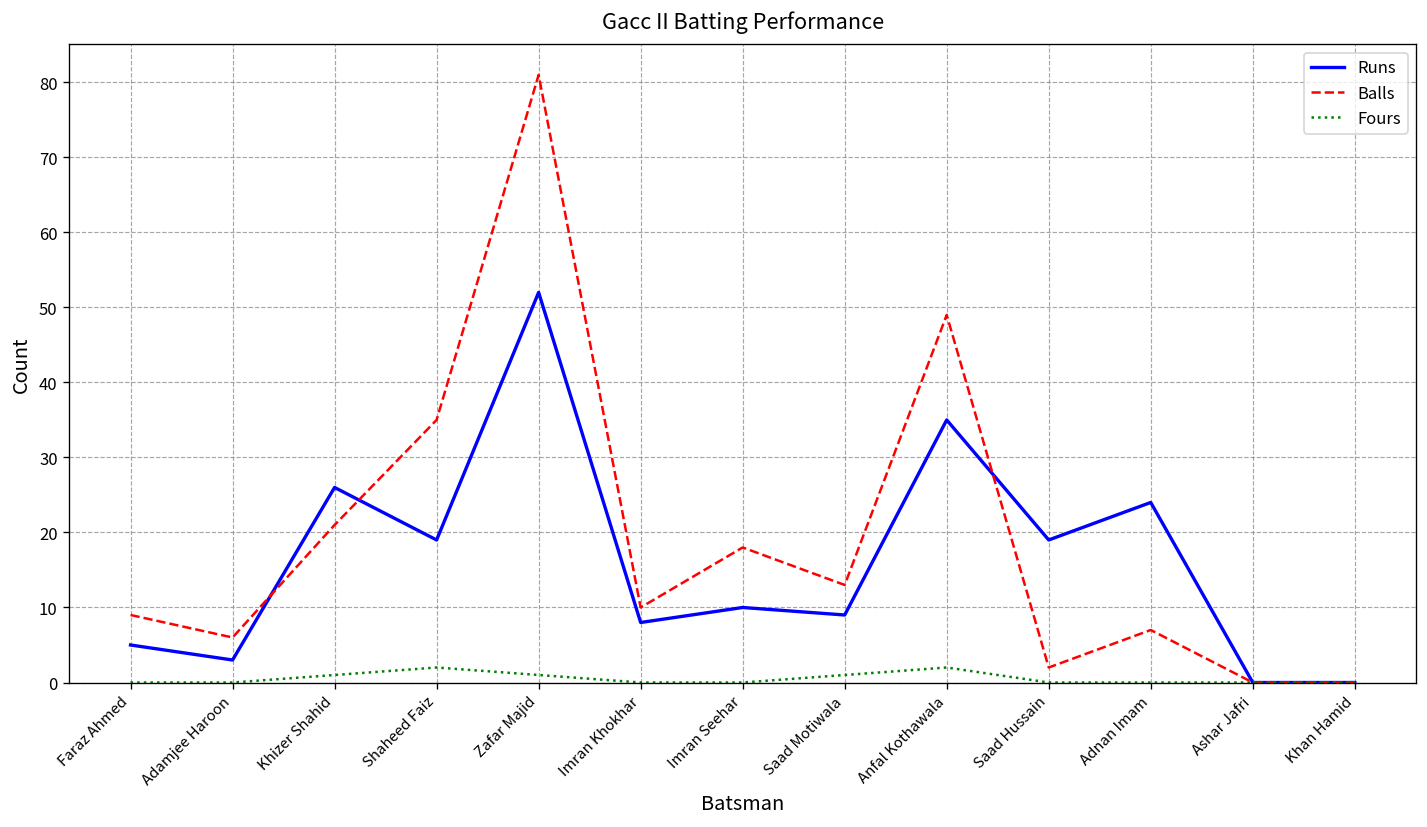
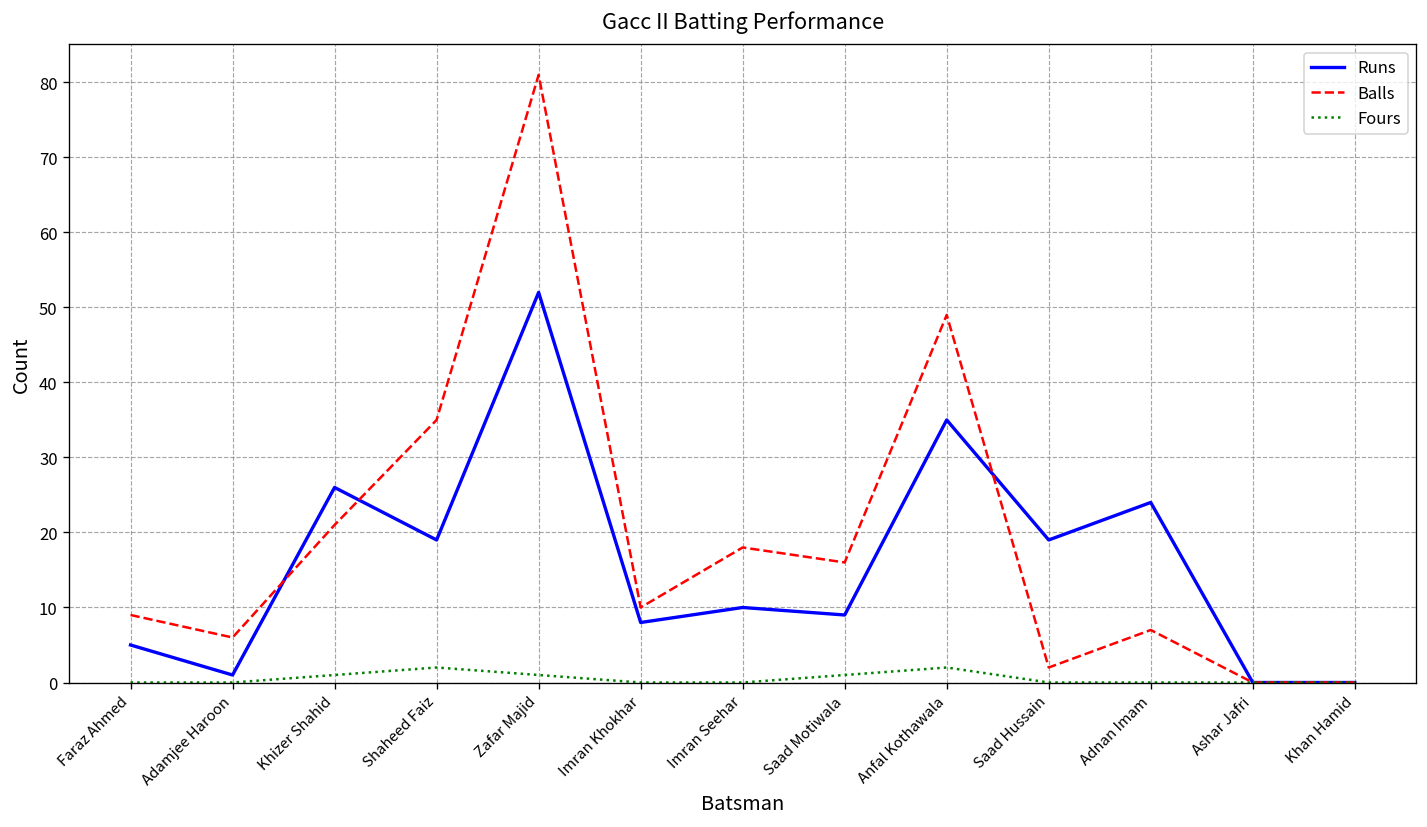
  {
    "Runs": {
      "Faraz Ahmed": 5,
-     "Adamjee Haroon": 3,
+     "Adamjee Haroon": 1,
      "Khizer Shahid": 26,
      "Shaheed Faiz": 19,
      "Zafar Majid": 52,
      "Imran Khokhar": 8,
      "Imran Seehar": 10,
      "Saad Motiwala": 9,
      "Anfal Kothawala": 35,
      "Saad Hussain": 19,
      "Adnan Imam": 24
    },
    "Balls": {
      "Faraz Ahmed": 9,
      "Adamjee Haroon": 6,
      "Khizer Shahid": 21,
      "Shaheed Faiz": 35,
      "Zafar Majid": 81,
      "Imran Khokhar": 10,
      "Imran Seehar": 18,
-     "Saad Motiwala": 13,
+     "Saad Motiwala": 16,
      "Anfal Kothawala": 49,
      "Saad Hussain": 2,
      "Adnan Imam": 7
    },
    "Fours": {
      "Faraz Ahmed": 0,
      "Adamjee Haroon": 0,
      "Khizer Shahid": 1,
      "Shaheed Faiz": 2,
      "Zafar Majid": 1,
      "Imran Khokhar": 0,
      "Imran Seehar": 0,
      "Saad Motiwala": 1,
      "Anfal Kothawala": 2,
      "Saad Hussain": 0,
      "Adnan Imam": 0
    }
  }
